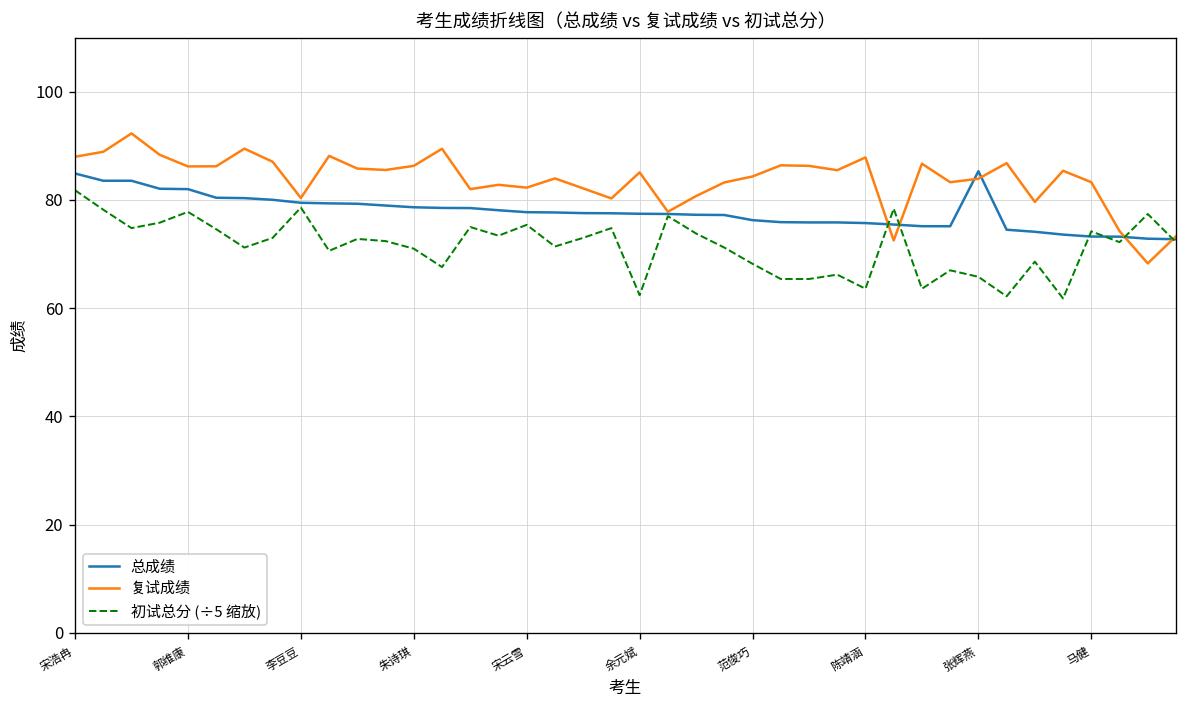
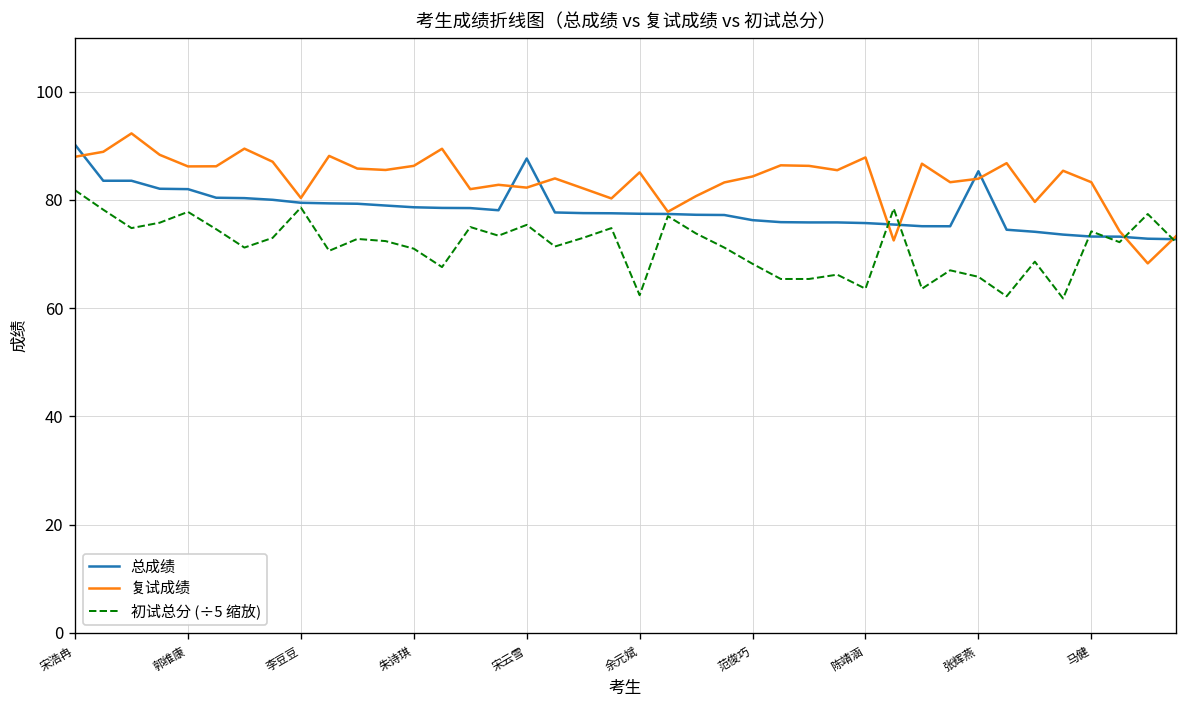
  {
    "总成绩": {
-     "宋浩冉": 85,
+     "宋浩冉": 90,
      "郭维康": 82,
      "李豆豆": 79,
      "朱诗琪": 79,
-     "宋云雪": 78,
+     "宋云雪": 88,
      "余元斌": 77,
      "范俊巧": 76,
      "陈靖涵": 76,
      "张辉燕": 85,
      "马健": 73
    },
    "复试成绩": {
      "宋浩冉": 88,
      "郭维康": 86,
      "李豆豆": 80,
      "朱诗琪": 86,
      "宋云雪": 82,
      "余元斌": 85,
      "范俊巧": 84,
      "陈靖涵": 88,
      "张辉燕": 84,
      "马健": 83
    },
    "初试总分 (÷5 缩放)": {
      "宋浩冉": 82,
      "郭维康": 78,
      "李豆豆": 79,
      "朱诗琪": 71,
      "宋云雪": 75,
      "余元斌": 62,
      "范俊巧": 68,
      "陈靖涵": 64,
      "张辉燕": 66,
      "马健": 74
    }
  }
